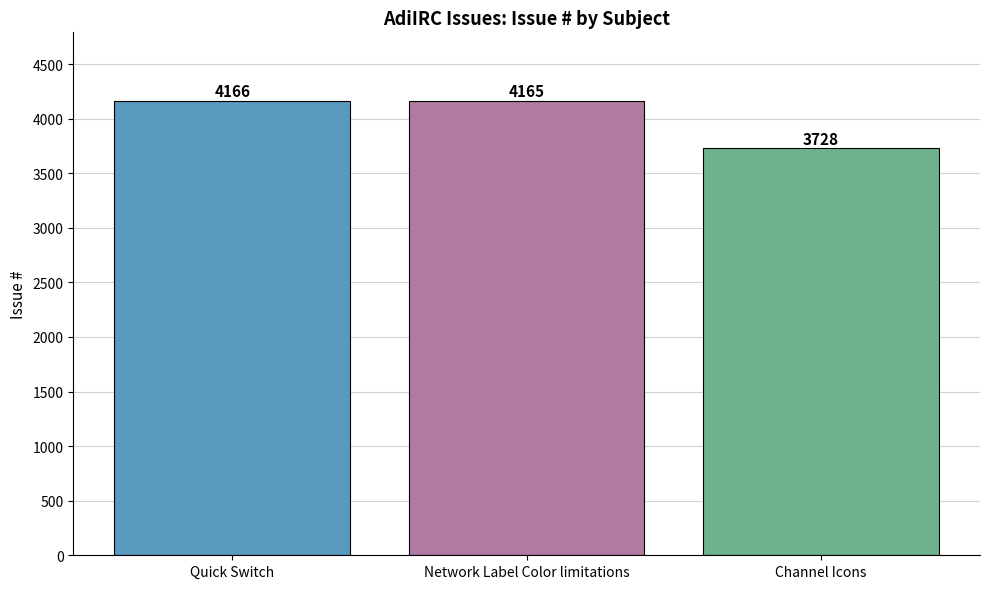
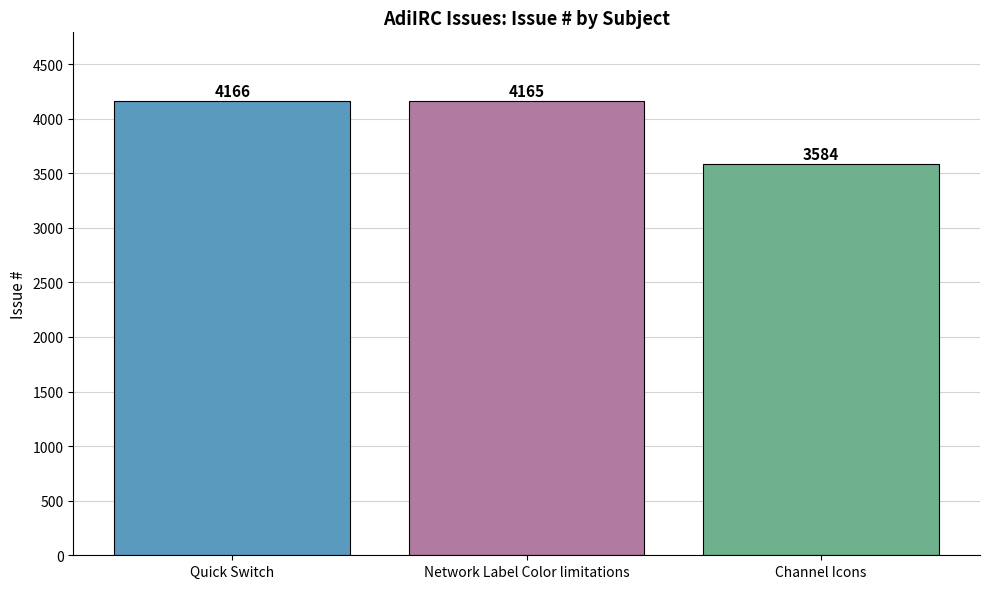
  {
    "Quick Switch": 4166,
    "Network Label Color limitations": 4165,
-   "Channel Icons": 3728
+   "Channel Icons": 3584
  }
